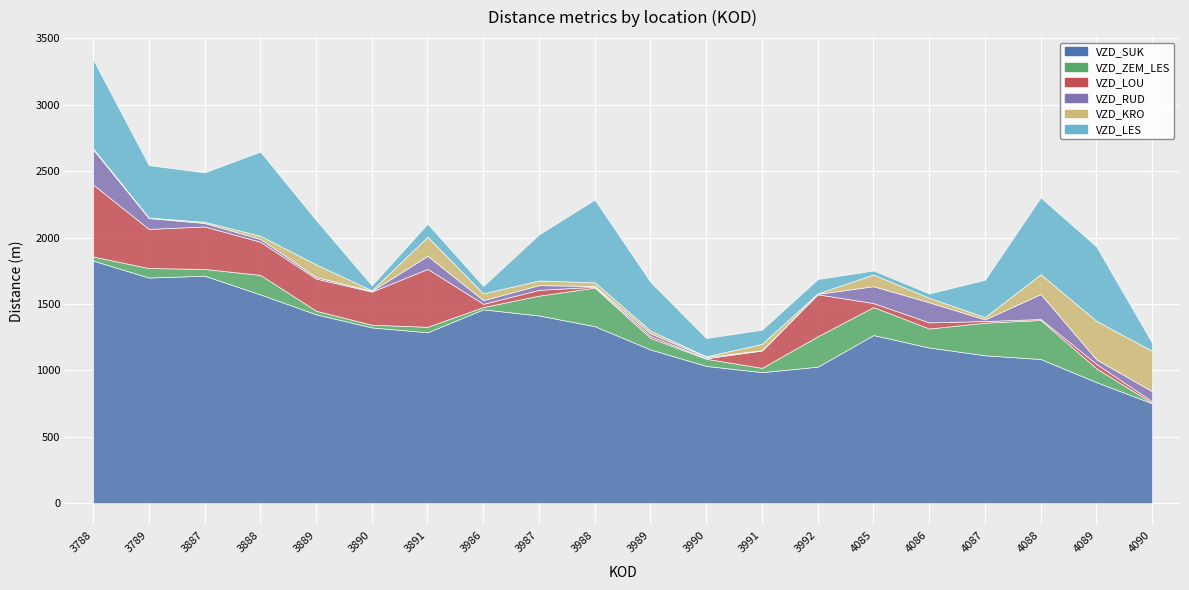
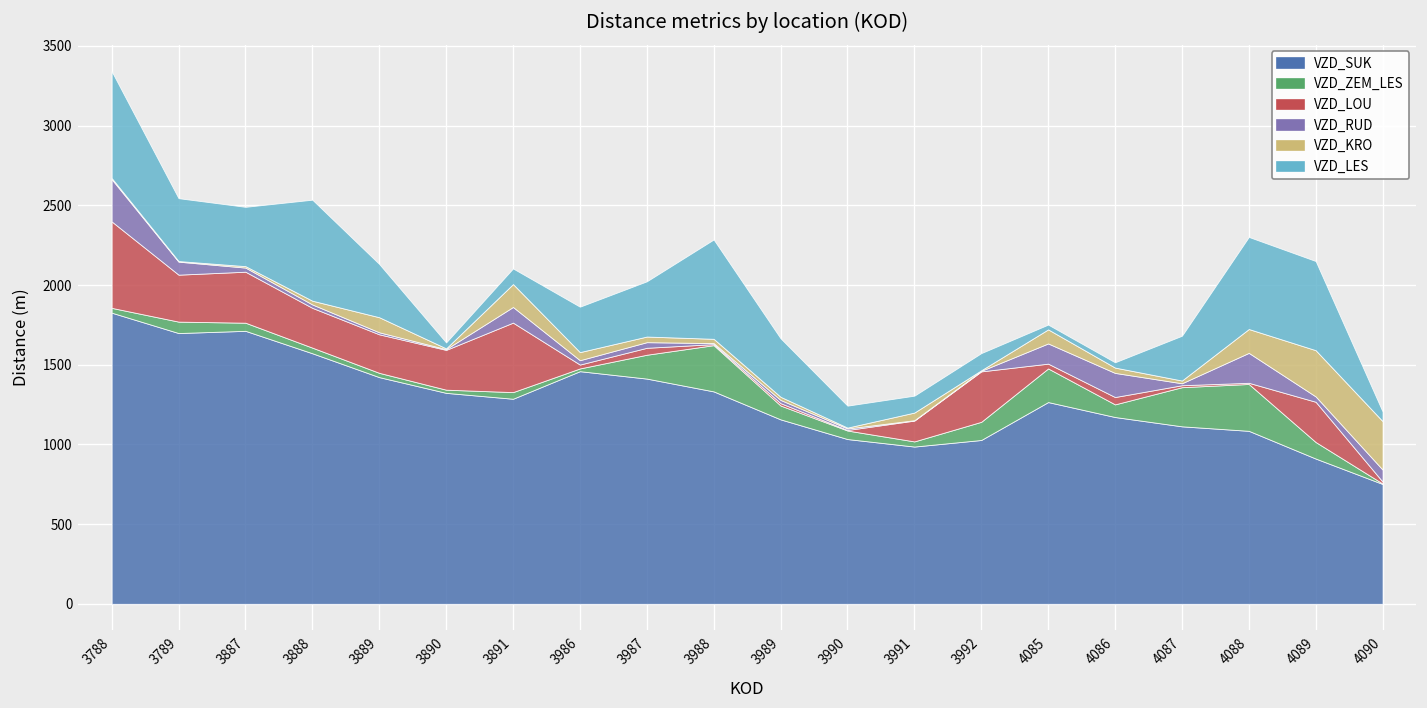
  {
    "VZD_ZEM_LES": {
      "3788": 30,
      "3789": 70,
      "3887": 50,
-     "3888": 150,
+     "3888": 40,
      "3889": 30,
      "3890": 20,
      "3891": 40,
      "3987": 150,
      "3991": 30,
-     "3992": 230,
+     "3992": 110,
      "4085": 210,
-     "4086": 140,
+     "4086": 80,
      "4089": 100
    },
    "VZD_LOU": {
      "3788": 540,
      "3789": 290,
      "3887": 320,
      "3888": 250,
      "3891": 440,
      "3986": 20,
      "3987": 40,
      "4085": 30,
      "4086": 50,
-     "4089": 30
+     "4089": 250
    },
    "VZD_KRO": {
      "3888": 20,
      "3889": 90,
      "3891": 140,
      "3986": 50,
      "3987": 40,
      "3988": 30,
      "3989": 20,
      "3991": 50,
      "4085": 90,
      "4086": 30,
      "4088": 150,
      "4089": 290,
      "4090": 300
    },
    "VZD_LES": {
      "3788": 670,
      "3789": 390,
      "3887": 370,
      "3888": 630,
      "3889": 330,
      "3890": 40,
      "3891": 100,
-     "3986": 60,
+     "3986": 290,
      "3987": 350,
      "3988": 620,
      "3989": 370,
      "3990": 140,
      "3991": 110,
      "3992": 110,
      "4085": 30,
      "4086": 30,
      "4087": 280,
      "4088": 580,
      "4089": 560,
      "4090": 60
    }
  }
